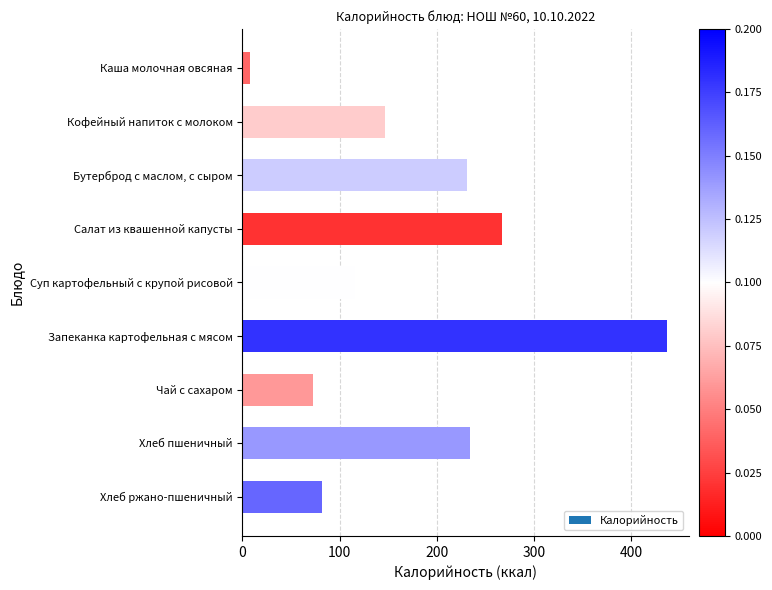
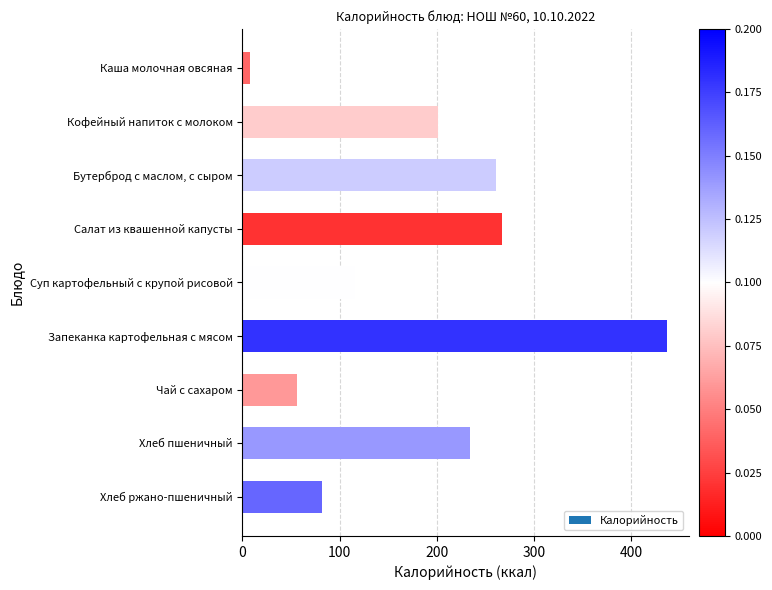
  {
    "Каша молочная овсяная": 10,
-   "Кофейный напиток с молоком": 150,
-   "Бутерброд с маслом, с сыром": 230,
+   "Кофейный напиток с молоком": 200,
+   "Бутерброд с маслом, с сыром": 260,
    "Салат из квашенной капусты": 270,
    "Суп картофельный с крупой рисовой": 120,
    "Запеканка картофельная с мясом": 440,
-   "Чай с сахаром": 70,
+   "Чай с сахаром": 60,
    "Хлеб пшеничный": 230,
    "Хлеб ржано-пшеничный": 80
  }
